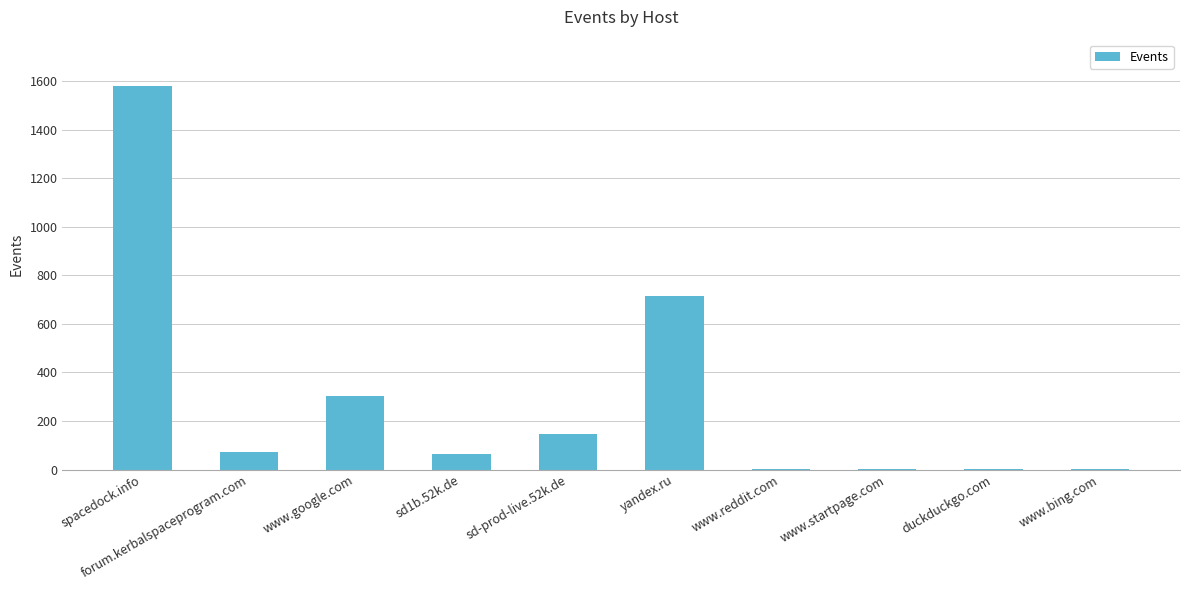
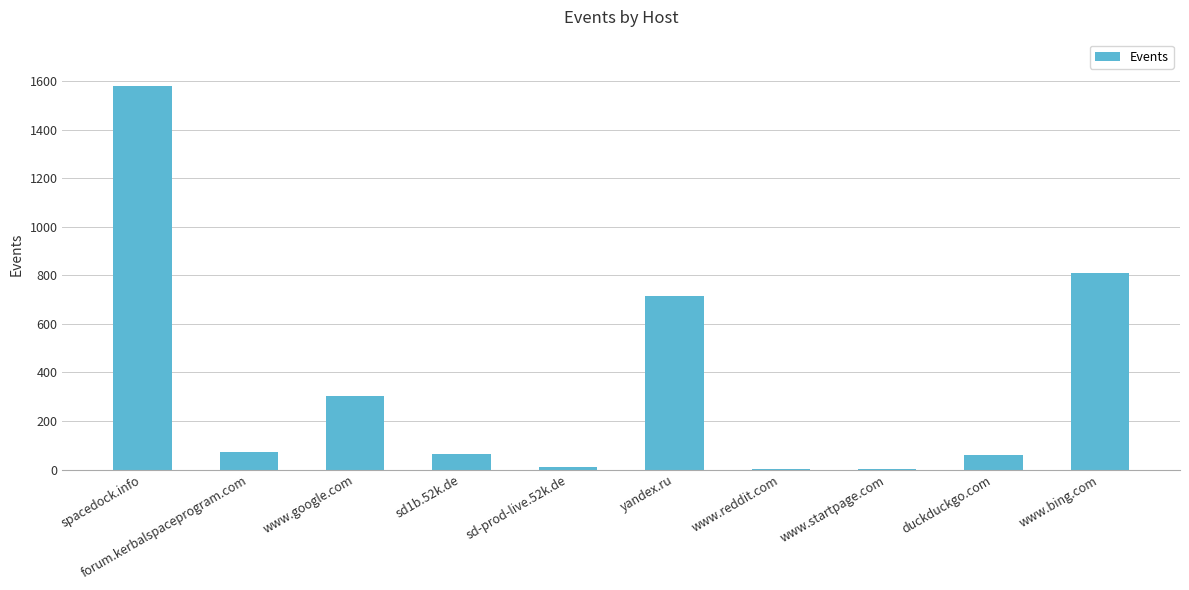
  {
    "spacedock.info": 1580,
    "forum.kerbalspaceprogram.com": 70,
    "www.google.com": 300,
    "sd1b.52k.de": 60,
-   "sd-prod-live.52k.de": 150,
+   "sd-prod-live.52k.de": 10,
    "yandex.ru": 710,
-   "duckduckgo.com": 0,
-   "www.bing.com": 0
+   "duckduckgo.com": 60,
+   "www.bing.com": 810
  }
